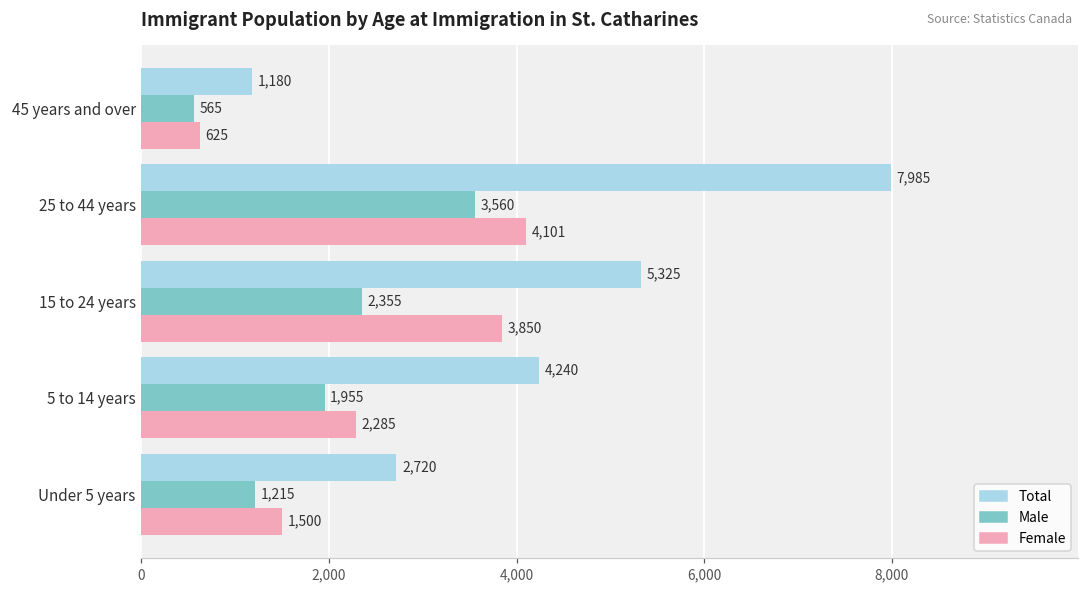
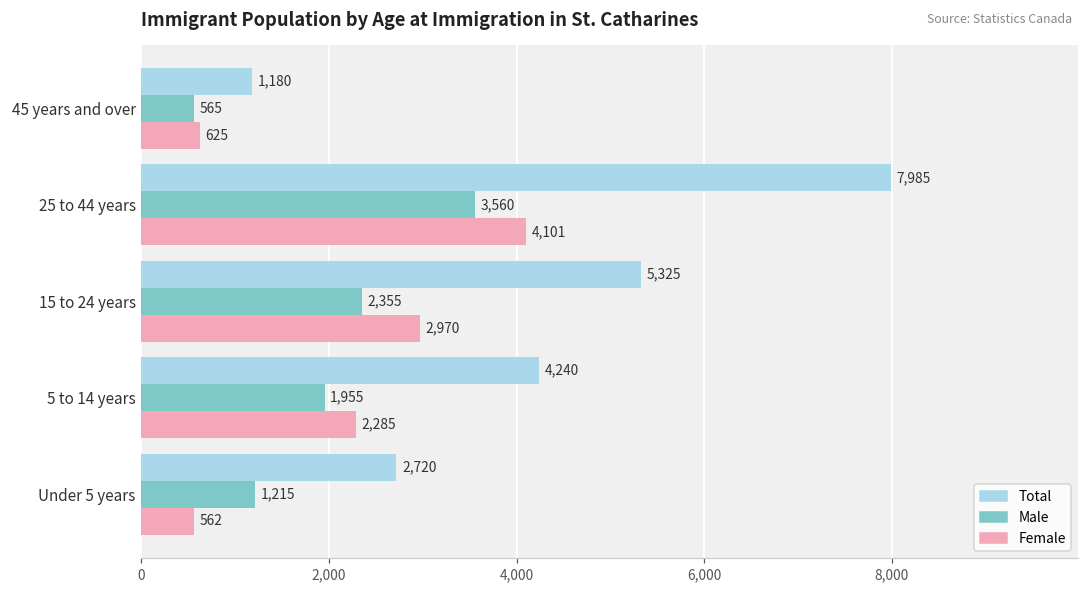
  {
    "Female": {
      "45 years and over": "625",
      "25 to 44 years": "4,101",
-     "15 to 24 years": "3,850",
+     "15 to 24 years": "2,970",
      "5 to 14 years": "2,285",
-     "Under 5 years": "1,500"
+     "Under 5 years": "562"
    }
  }
